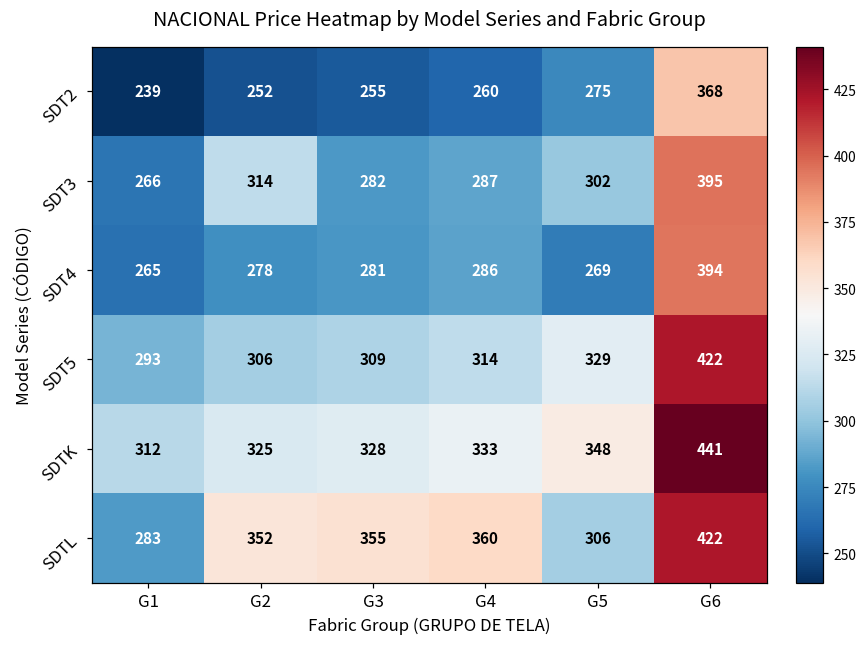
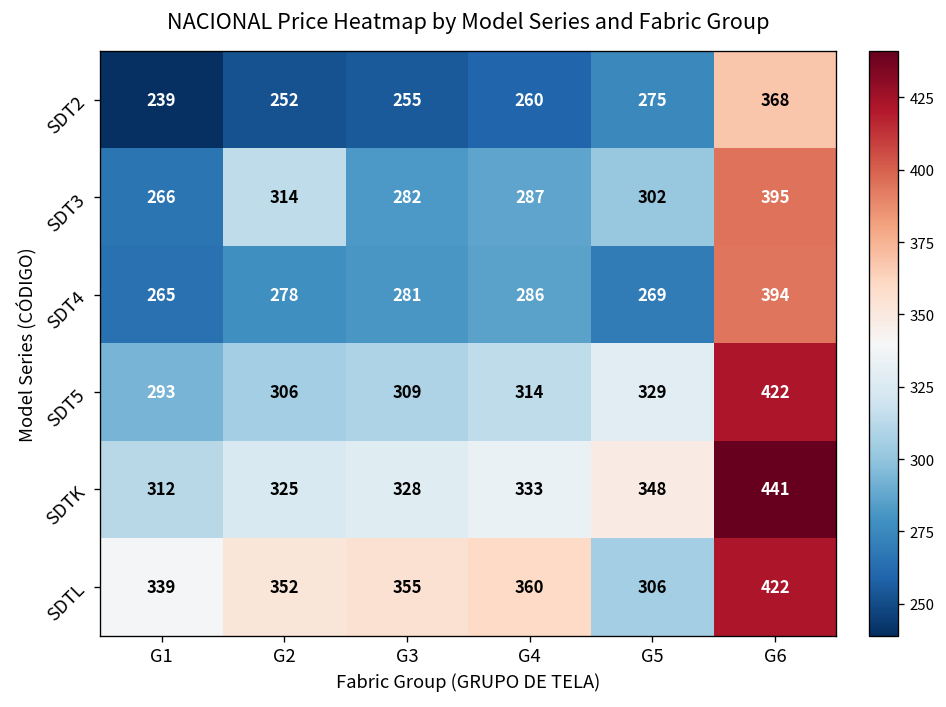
  {
    "SDT2": {
      "G1": 239,
      "G2": 252,
      "G3": 255,
      "G4": 260,
      "G5": 275,
      "G6": 368
    },
    "SDT3": {
      "G1": 266,
      "G2": 314,
      "G3": 282,
      "G4": 287,
      "G5": 302,
      "G6": 395
    },
    "SDT4": {
      "G1": 265,
      "G2": 278,
      "G3": 281,
      "G4": 286,
      "G5": 269,
      "G6": 394
    },
    "SDT5": {
      "G1": 293,
      "G2": 306,
      "G3": 309,
      "G4": 314,
      "G5": 329,
      "G6": 422
    },
    "SDTK": {
      "G1": 312,
      "G2": 325,
      "G3": 328,
      "G4": 333,
      "G5": 348,
      "G6": 441
    },
    "SDTL": {
-     "G1": 283,
+     "G1": 339,
      "G2": 352,
      "G3": 355,
      "G4": 360,
      "G5": 306,
      "G6": 422
    }
  }
